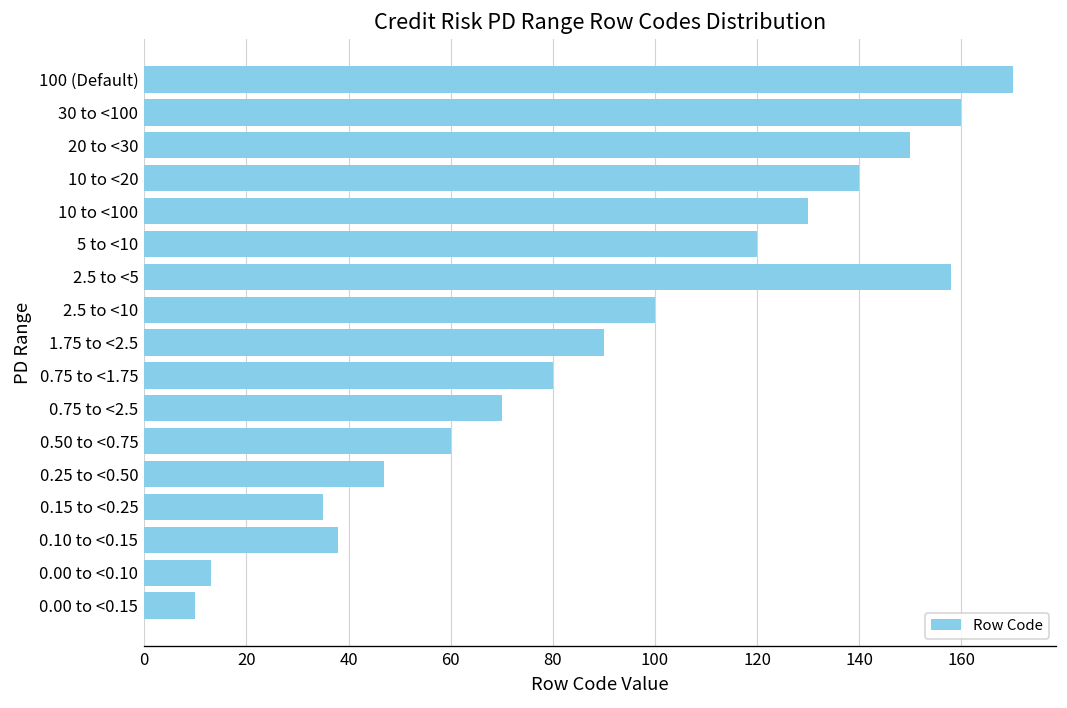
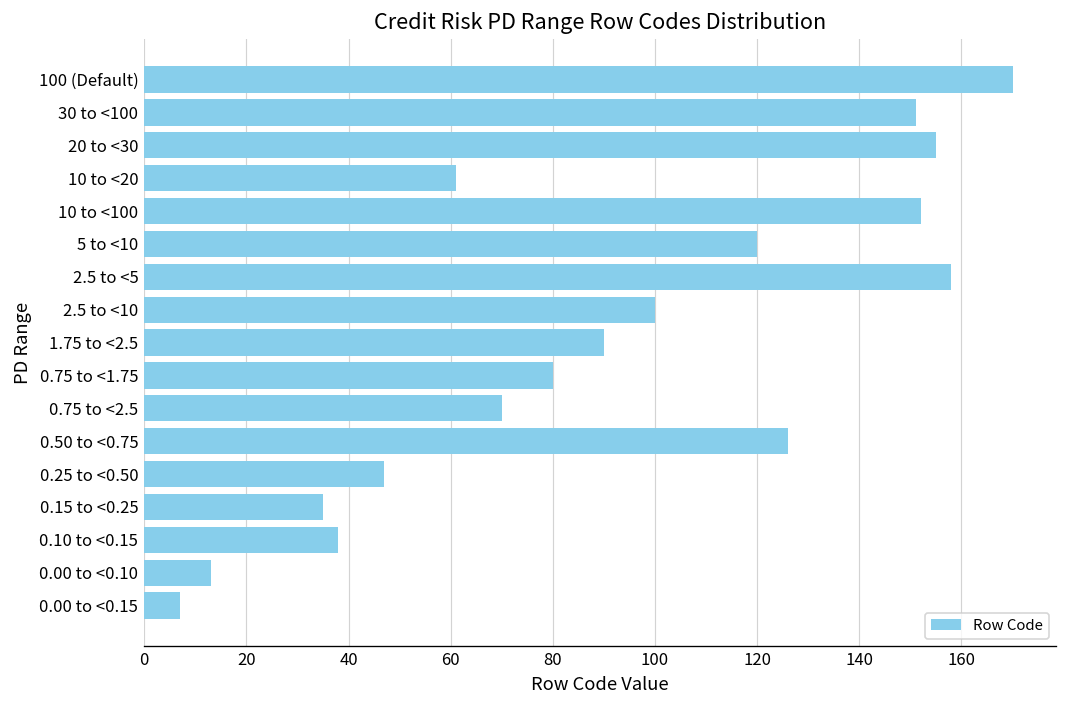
  {
    "100 (Default)": 170,
-   "30 to <100": 160,
-   "20 to <30": 150,
-   "10 to <20": 140,
-   "10 to <100": 130,
+   "30 to <100": 151,
+   "20 to <30": 155,
+   "10 to <20": 61,
+   "10 to <100": 152,
    "5 to <10": 120,
    "2.5 to <5": 158,
    "2.5 to <10": 100,
    "1.75 to <2.5": 90,
    "0.75 to <1.75": 80,
    "0.75 to <2.5": 70,
-   "0.50 to <0.75": 60,
+   "0.50 to <0.75": 126,
    "0.25 to <0.50": 47,
    "0.15 to <0.25": 35,
    "0.10 to <0.15": 38,
    "0.00 to <0.10": 13,
-   "0.00 to <0.15": 10
+   "0.00 to <0.15": 7
  }
